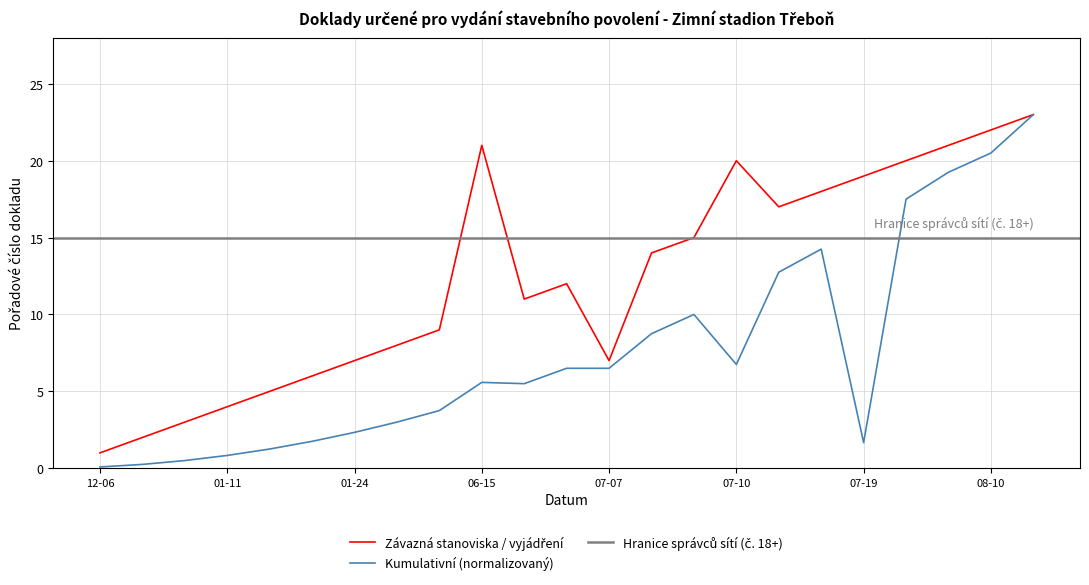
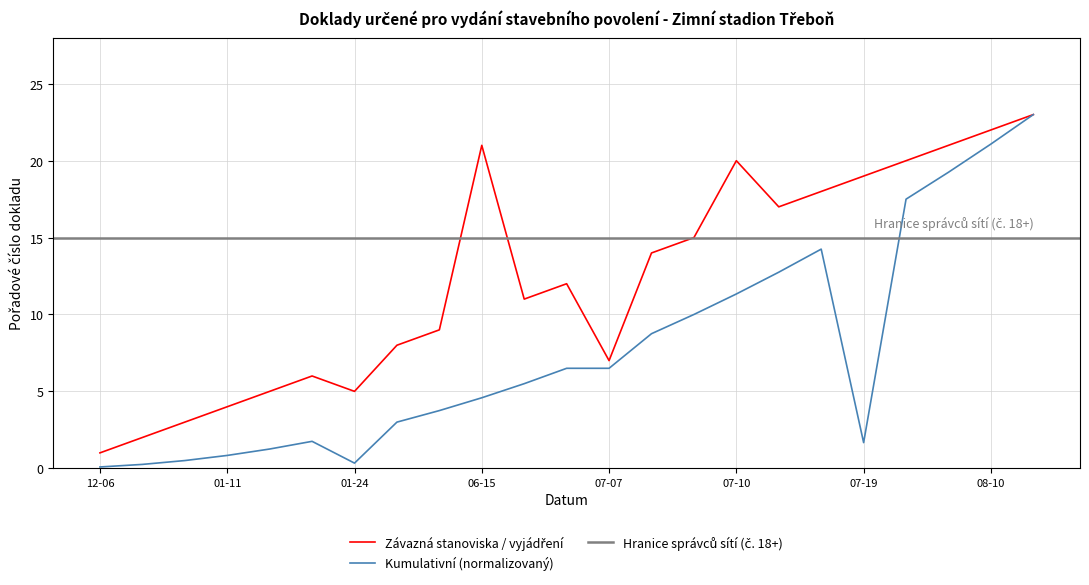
  {
    "Závazná stanoviska / vyjádření": {
      "12-06": 1,
      "01-11": 4,
-     "01-24": 7,
+     "01-24": 5,
      "06-15": 21,
      "07-07": 7,
      "07-10": 20,
      "07-19": 19,
      "08-10": 22
    },
    "Kumulativní (normalizovaný)": {
      "12-06": 0.1,
      "01-11": 0.8,
-     "01-24": 2.3,
-     "06-15": 5.6,
+     "01-24": 0.3,
+     "06-15": 4.6,
      "07-07": 6.5,
-     "07-10": 6.8,
+     "07-10": 11.3,
      "07-19": 1.7,
-     "08-10": 20.5
+     "08-10": 21.1
    }
  }
